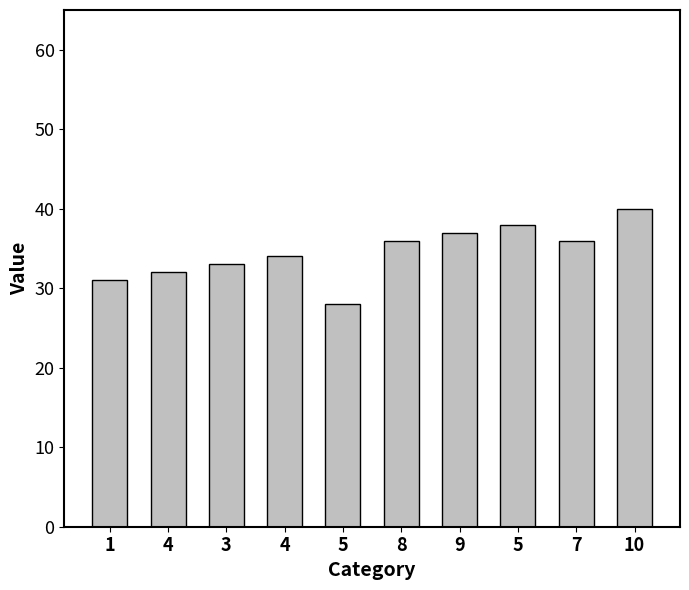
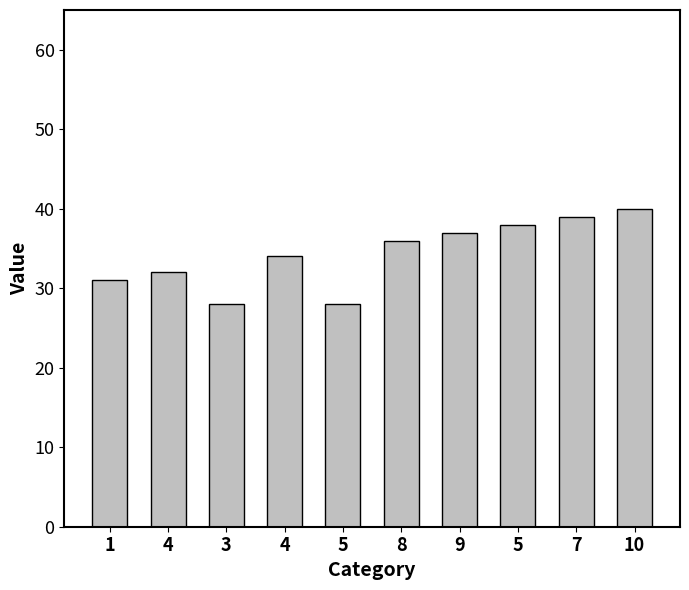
  {
    "1": 31,
-   "3": 33,
+   "3": 28,
    "8": 36,
    "9": 37,
-   "7": 36,
+   "7": 39,
    "10": 40
  }
